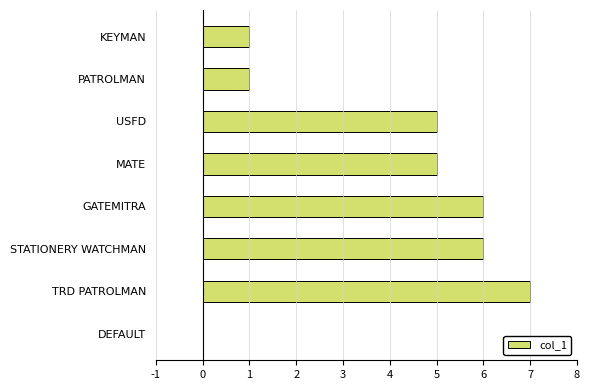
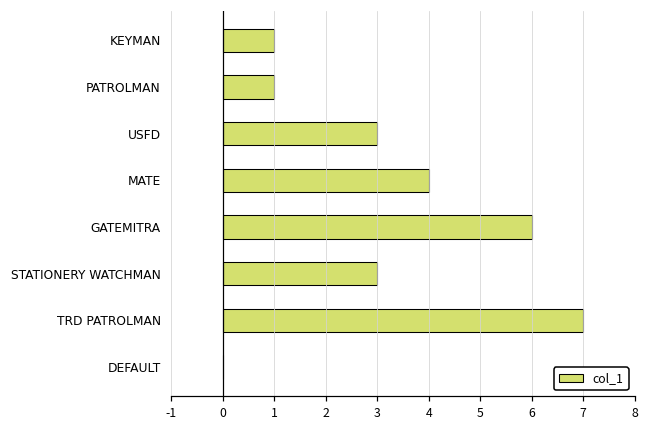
  {
    "KEYMAN": 1,
    "PATROLMAN": 1,
-   "USFD": 5,
-   "MATE": 5,
+   "USFD": 3,
+   "MATE": 4,
    "GATEMITRA": 6,
-   "STATIONERY WATCHMAN": 6,
+   "STATIONERY WATCHMAN": 3,
    "TRD PATROLMAN": 7,
    "DEFAULT": 0
  }
